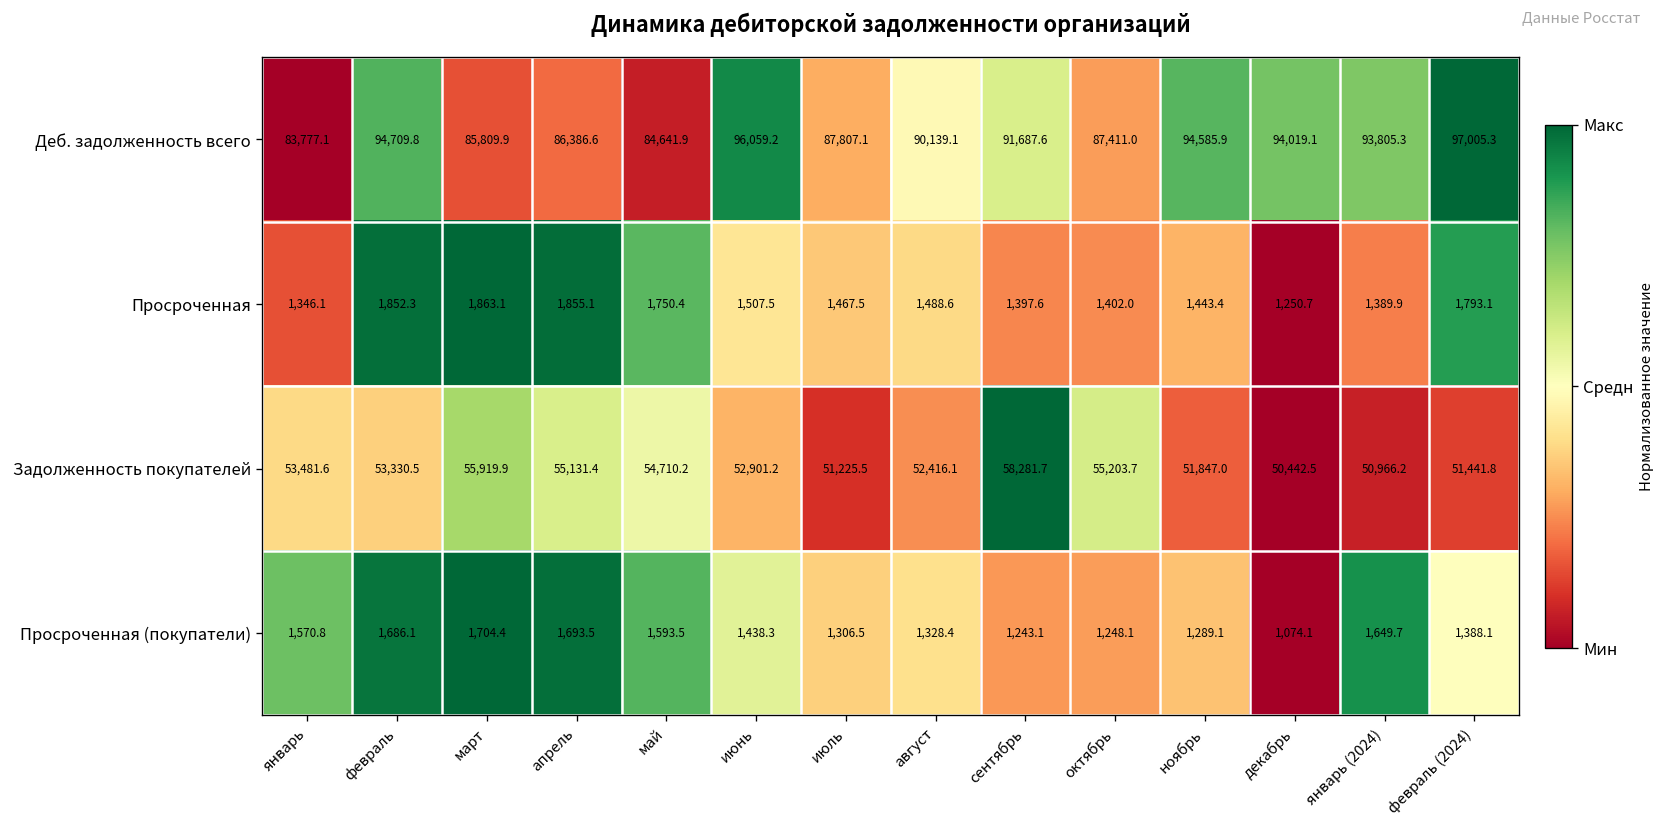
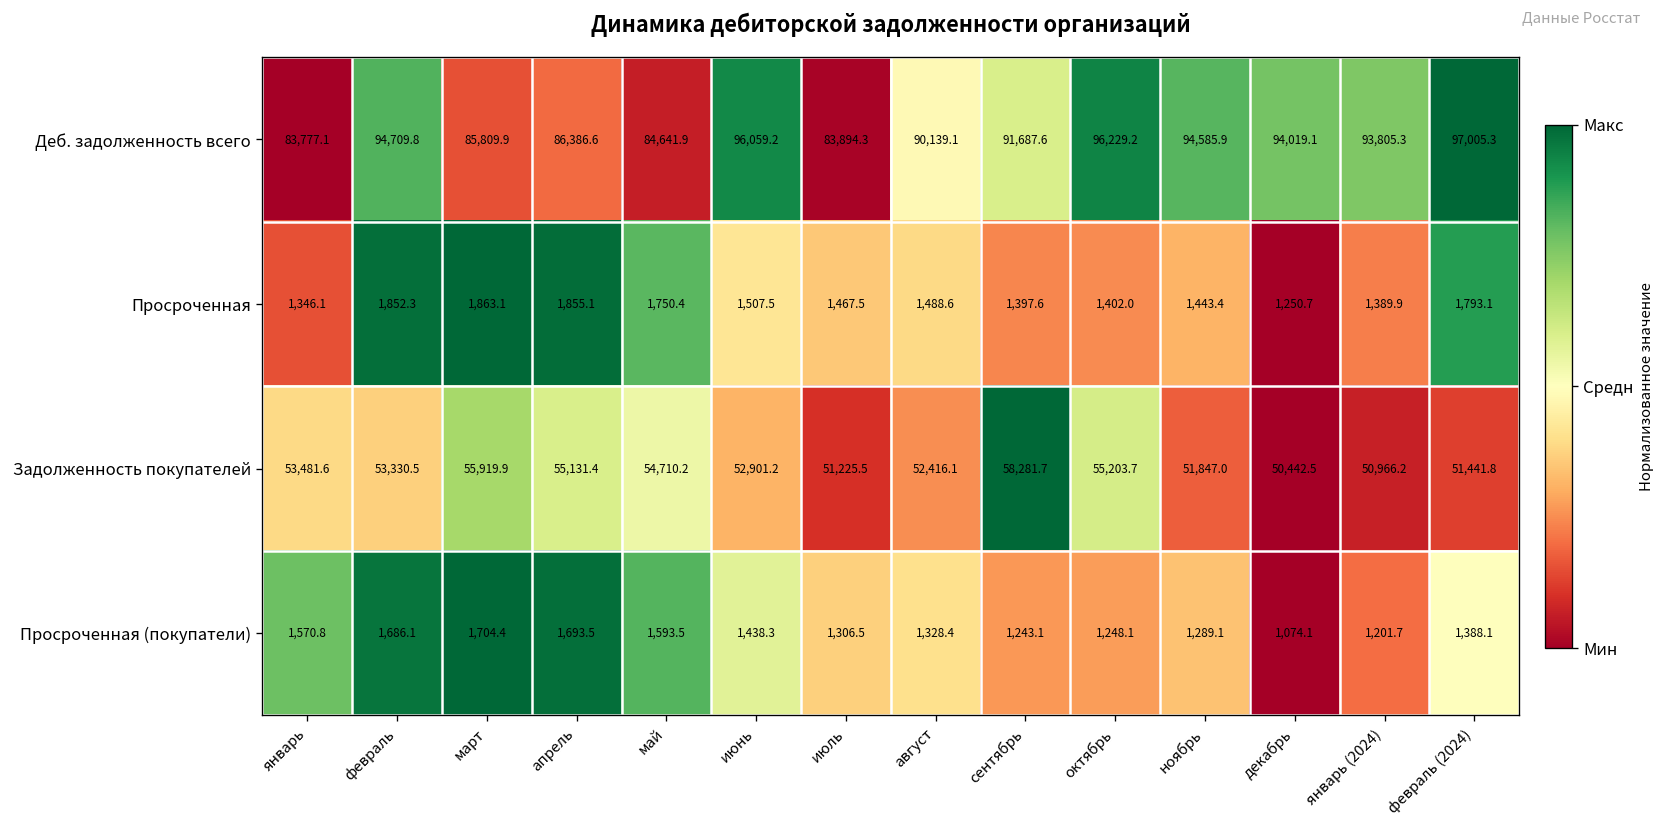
  {
    "Деб. задолженность всего": {
      "январь": "83,777.1",
      "февраль": "94,709.8",
      "март": "85,809.9",
      "апрель": "86,386.6",
      "май": "84,641.9",
      "июнь": "96,059.2",
-     "июль": "87,807.1",
+     "июль": "83,894.3",
      "август": "90,139.1",
      "сентябрь": "91,687.6",
-     "октябрь": "87,411.0",
+     "октябрь": "96,229.2",
      "ноябрь": "94,585.9",
      "декабрь": "94,019.1",
      "январь (2024)": "93,805.3",
      "февраль (2024)": "97,005.3"
    },
    "Просроченная": {
      "январь": "1,346.1",
      "февраль": "1,852.3",
      "март": "1,863.1",
      "апрель": "1,855.1",
      "май": "1,750.4",
      "июнь": "1,507.5",
      "июль": "1,467.5",
      "август": "1,488.6",
      "сентябрь": "1,397.6",
      "октябрь": "1,402.0",
      "ноябрь": "1,443.4",
      "декабрь": "1,250.7",
      "январь (2024)": "1,389.9",
      "февраль (2024)": "1,793.1"
    },
    "Задолженность покупателей": {
      "январь": "53,481.6",
      "февраль": "53,330.5",
      "март": "55,919.9",
      "апрель": "55,131.4",
      "май": "54,710.2",
      "июнь": "52,901.2",
      "июль": "51,225.5",
      "август": "52,416.1",
      "сентябрь": "58,281.7",
      "октябрь": "55,203.7",
      "ноябрь": "51,847.0",
      "декабрь": "50,442.5",
      "январь (2024)": "50,966.2",
      "февраль (2024)": "51,441.8"
    },
    "Просроченная (покупатели)": {
      "январь": "1,570.8",
      "февраль": "1,686.1",
      "март": "1,704.4",
      "апрель": "1,693.5",
      "май": "1,593.5",
      "июнь": "1,438.3",
      "июль": "1,306.5",
      "август": "1,328.4",
      "сентябрь": "1,243.1",
      "октябрь": "1,248.1",
      "ноябрь": "1,289.1",
      "декабрь": "1,074.1",
-     "январь (2024)": "1,649.7",
+     "январь (2024)": "1,201.7",
      "февраль (2024)": "1,388.1"
    }
  }
